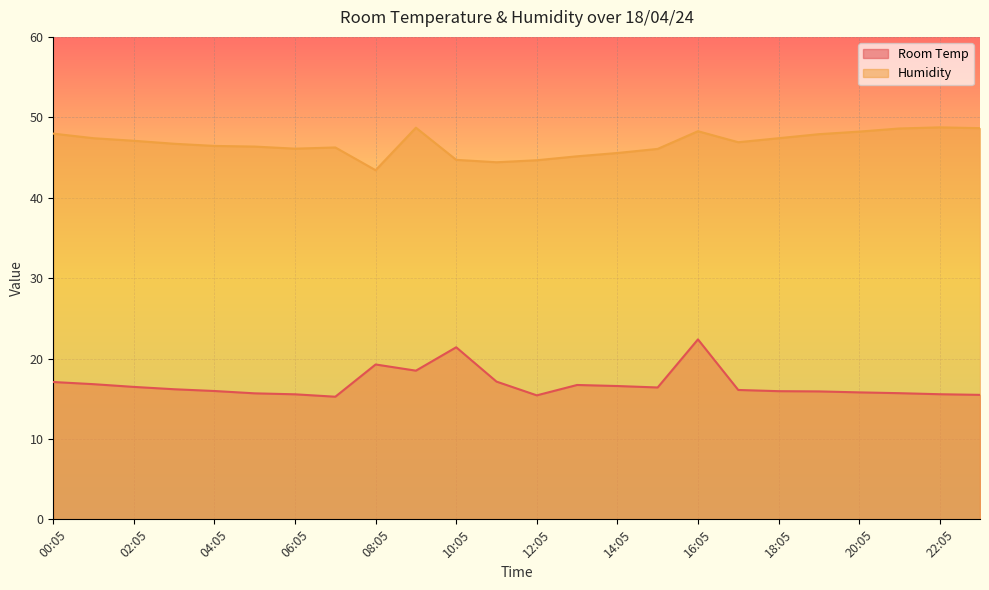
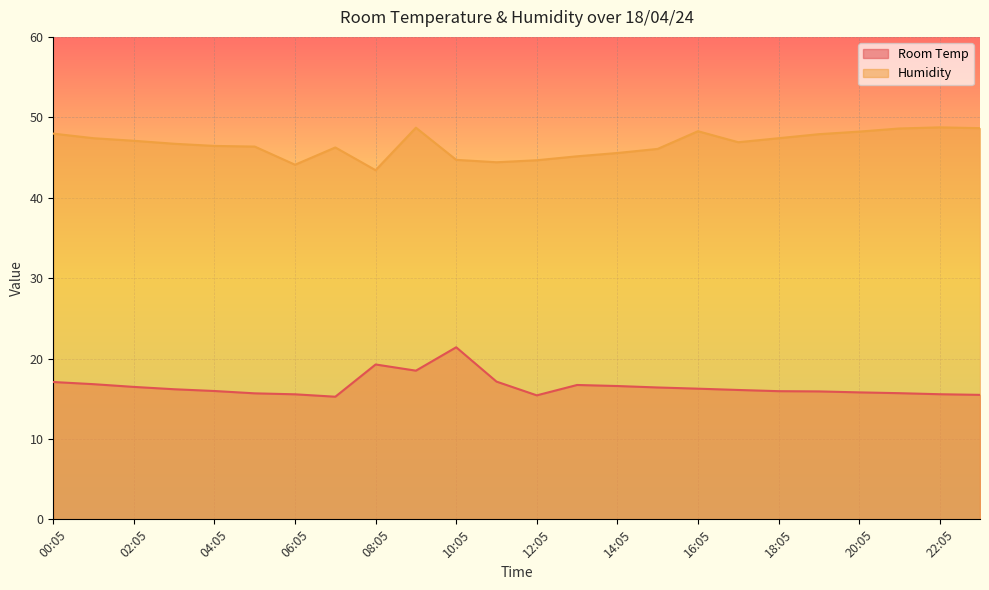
  {
    "Room Temp": {
      "00:05": 17,
      "02:05": 16,
      "04:05": 16,
      "06:05": 16,
      "08:05": 19,
      "10:05": 21,
      "12:05": 15,
      "14:05": 17,
-     "16:05": 22,
+     "16:05": 16,
      "18:05": 16,
      "20:05": 16,
      "22:05": 16
    },
    "Humidity": {
      "00:05": 48,
      "02:05": 47,
      "04:05": 46,
-     "06:05": 46,
+     "06:05": 44,
      "08:05": 43,
      "10:05": 45,
      "12:05": 45,
      "14:05": 46,
      "16:05": 48,
      "18:05": 47,
      "20:05": 48,
      "22:05": 49
    }
  }
